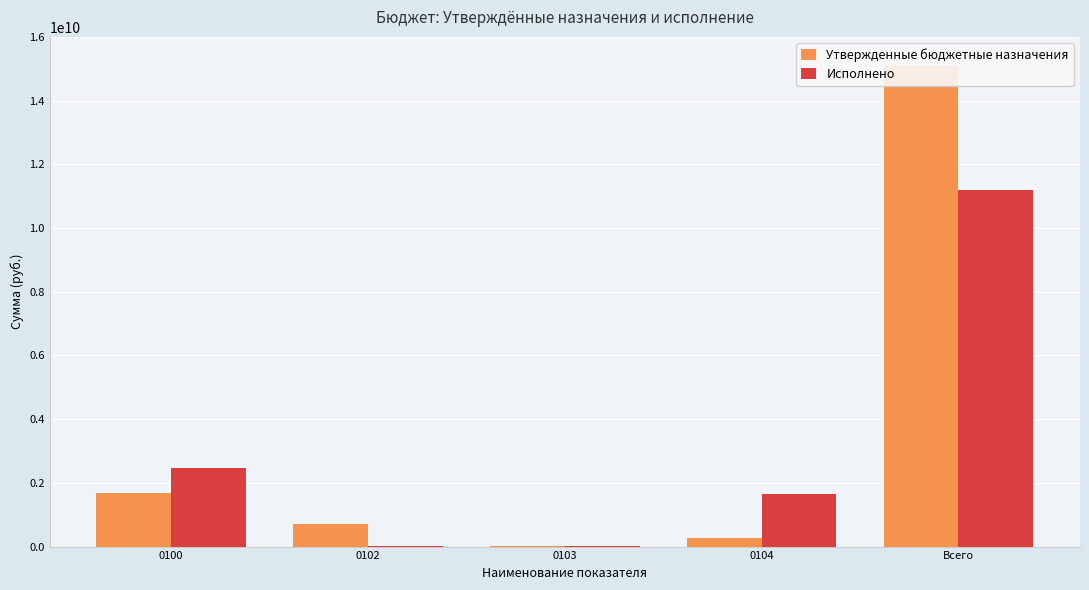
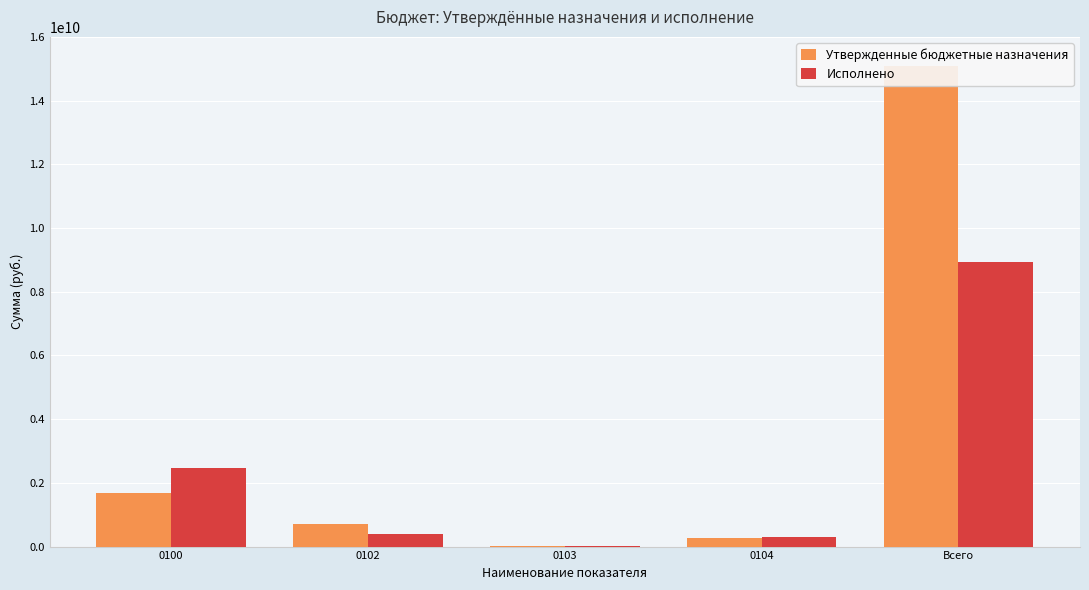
  {
    "Утвержденные бюджетные назначения": {
      "0100": 1700000000,
      "0102": 700000000,
      "0104": 300000000
    },
    "Исполнено": {
      "0100": 2500000000,
-     "0102": 0,
-     "0104": 1600000000,
-     "Всего": 11200000000
+     "0102": 400000000,
+     "0104": 300000000,
+     "Всего": 8900000000
    }
  }
